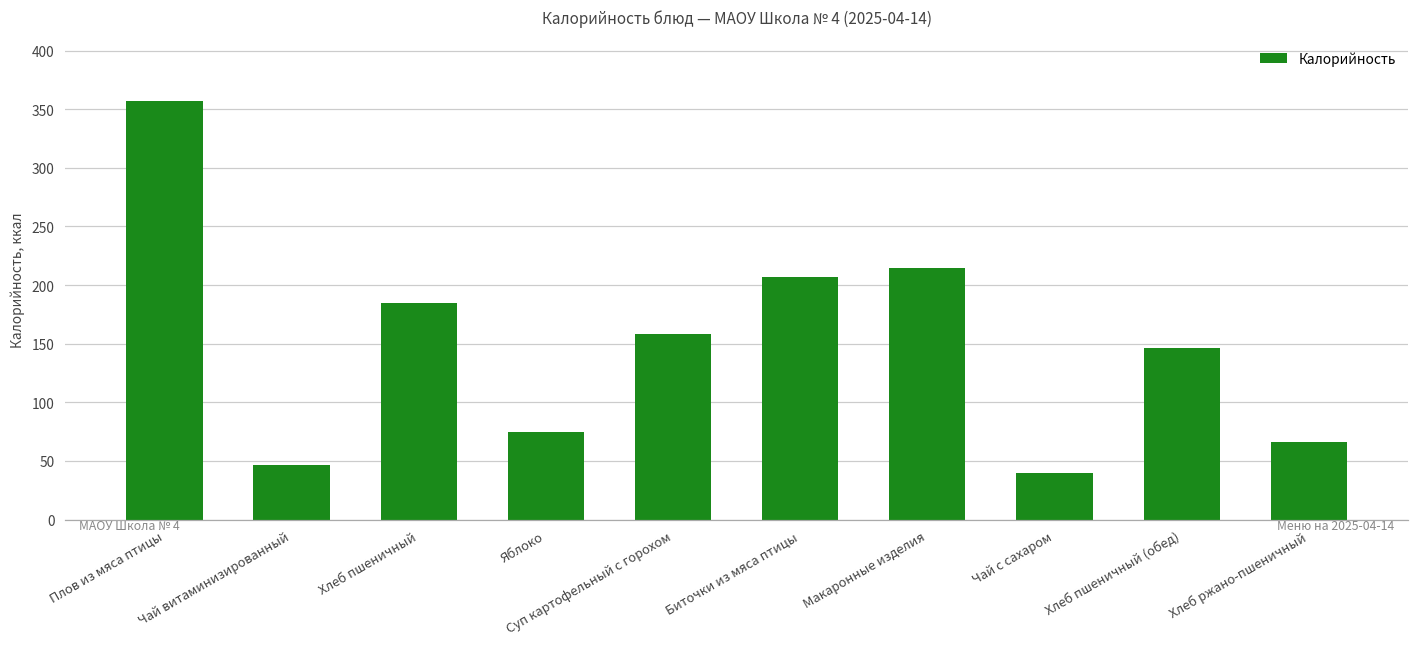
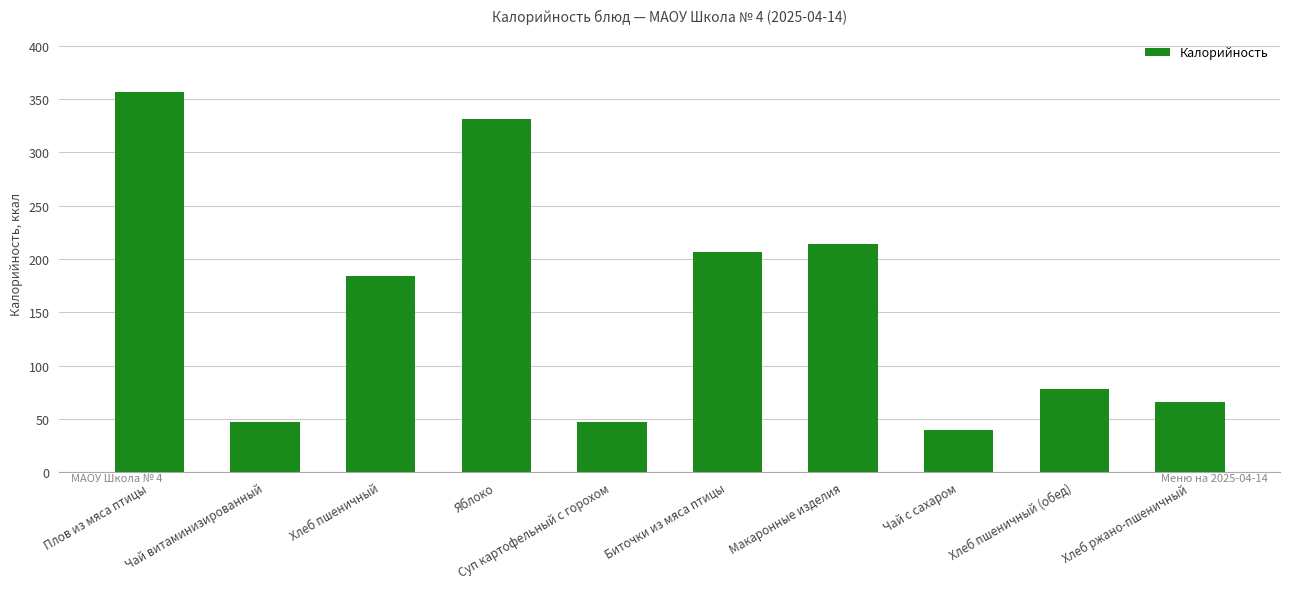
  {
    "Плов из мяса птицы": 357,
    "Чай витаминизированный": 47,
    "Хлеб пшеничный": 185,
-   "Яблоко": 75,
-   "Суп картофельный с горохом": 159,
+   "Яблоко": 331,
+   "Суп картофельный с горохом": 47,
    "Биточки из мяса птицы": 207,
    "Макаронные изделия": 214,
    "Чай с сахаром": 40,
-   "Хлеб пшеничный (обед)": 147,
+   "Хлеб пшеничный (обед)": 78,
    "Хлеб ржано-пшеничный": 66
  }
